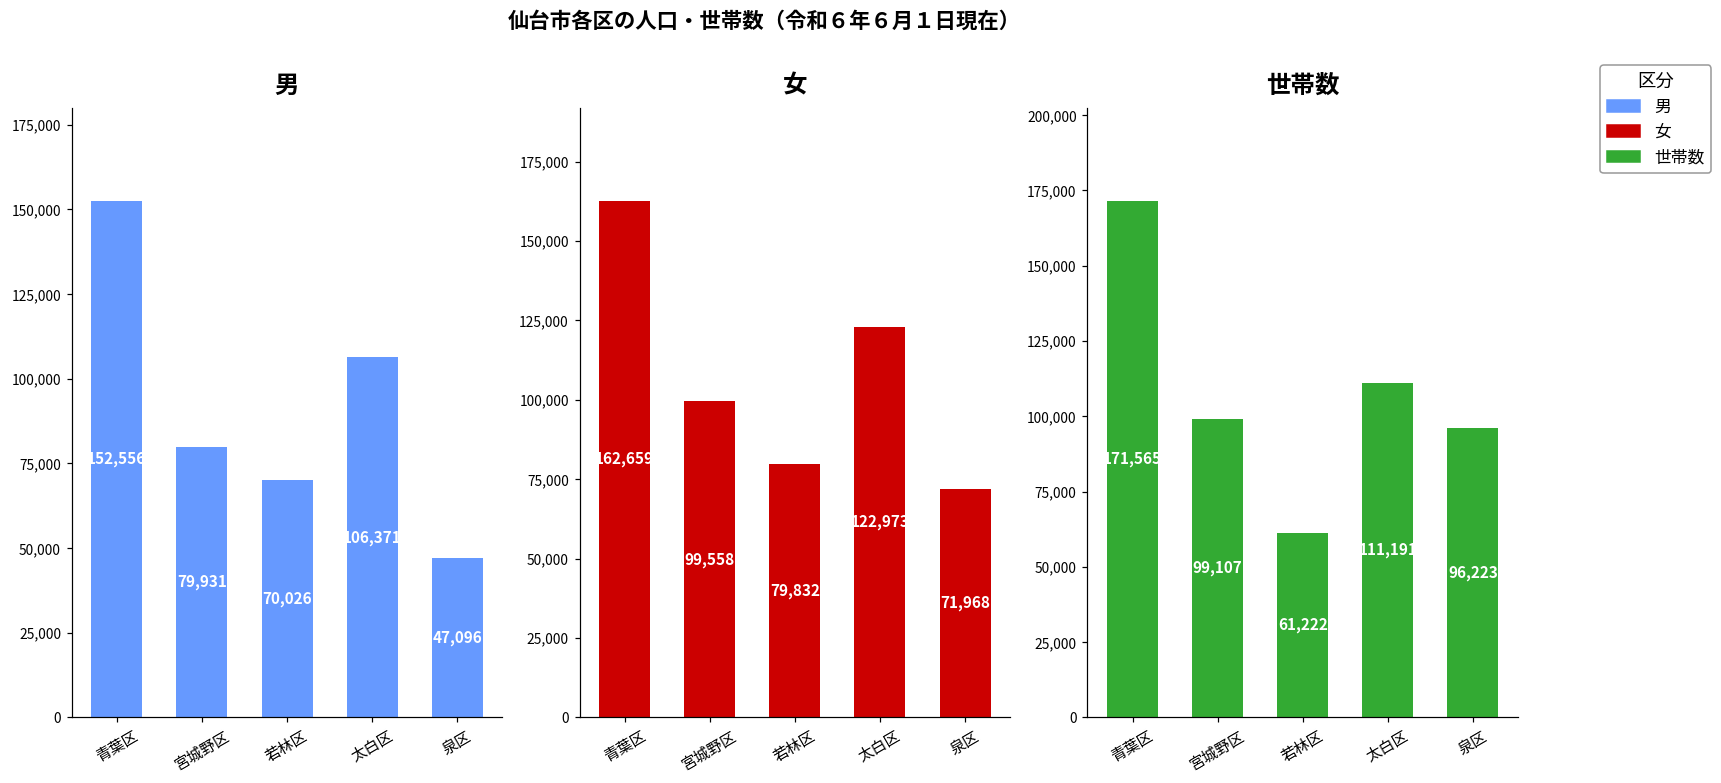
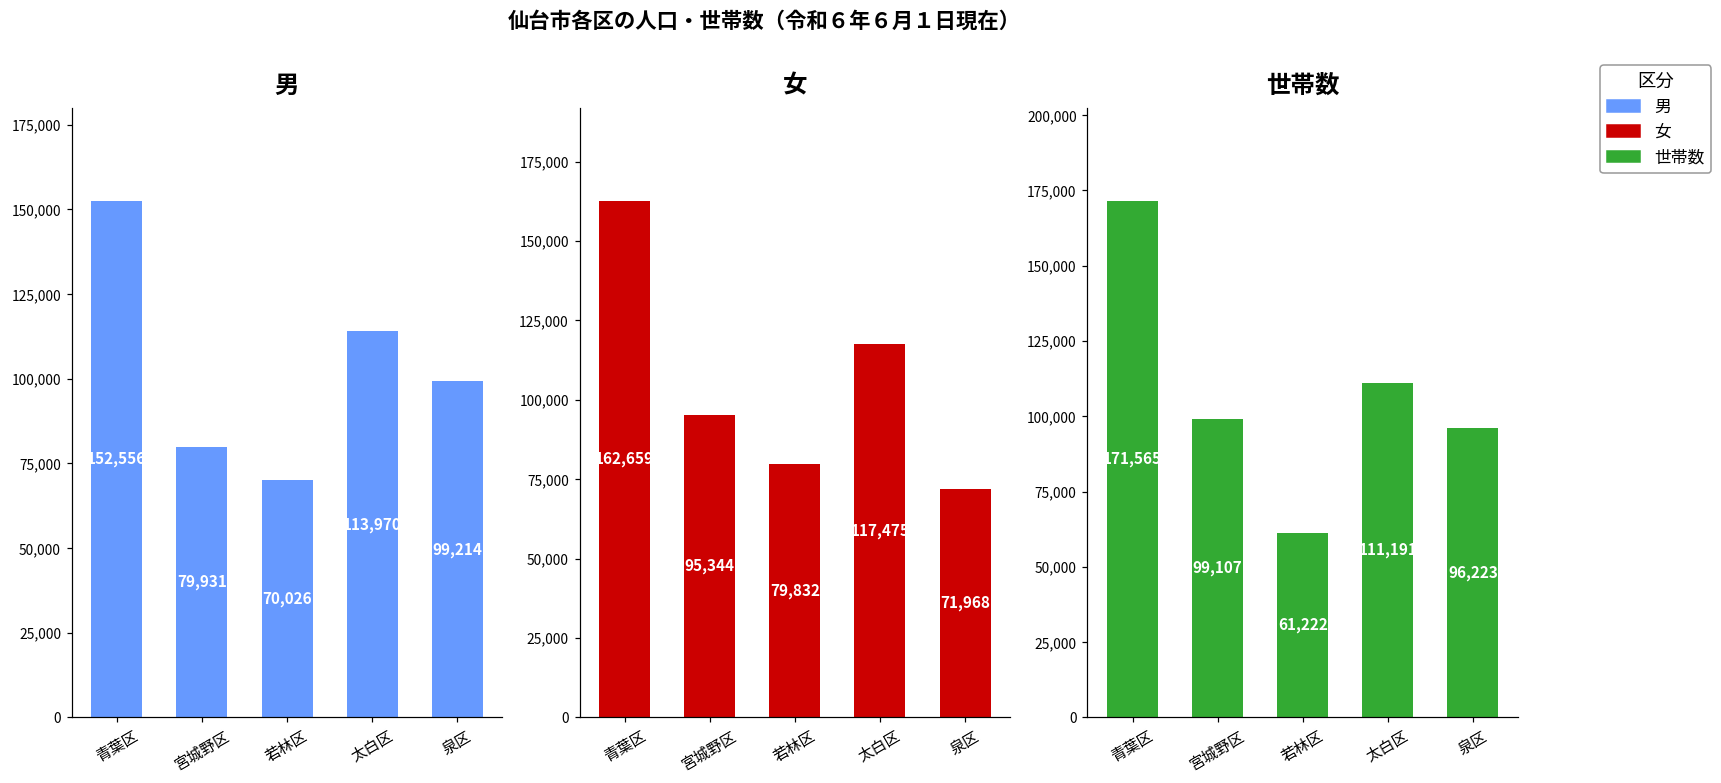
  {
    "男": {
      "青葉区": "152,556",
      "宮城野区": "79,931",
      "若林区": "70,026",
-     "太白区": "106,371",
-     "泉区": "47,096"
+     "太白区": "113,970",
+     "泉区": "99,214"
    },
    "女": {
      "青葉区": "162,659",
-     "宮城野区": "99,558",
+     "宮城野区": "95,344",
      "若林区": "79,832",
-     "太白区": "122,973",
+     "太白区": "117,475",
      "泉区": "71,968"
    },
    "世帯数": {
      "青葉区": "171,565",
      "宮城野区": "99,107",
      "若林区": "61,222",
      "太白区": "111,191",
      "泉区": "96,223"
    }
  }
